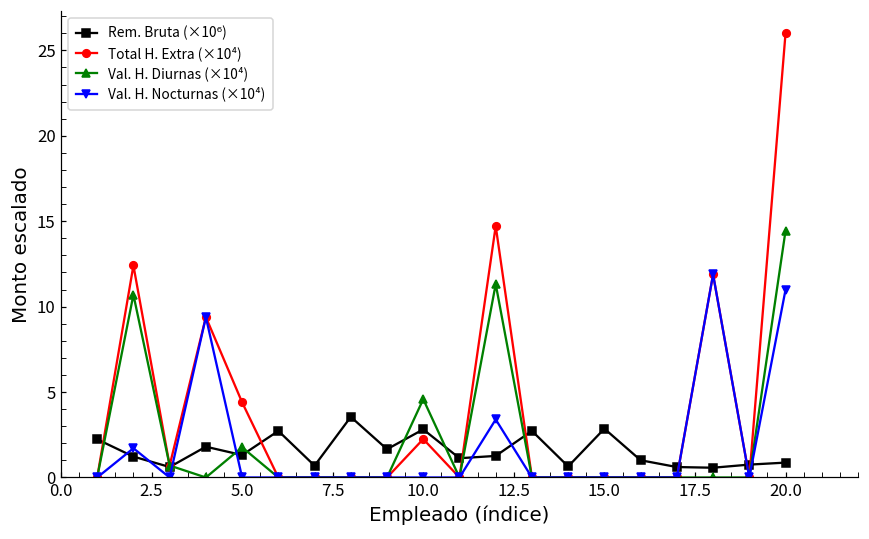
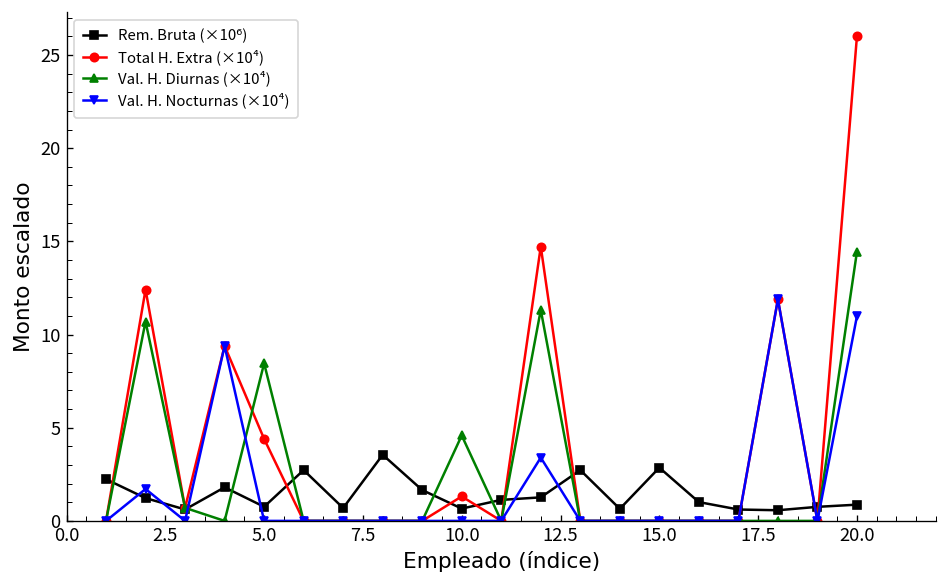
  {
    "Rem. Bruta (×10⁶)": {
-     "5.0": 1.3,
-     "10.0": 2.8,
+     "5.0": 0.8,
+     "10.0": 0.7,
      "15.0": 2.9,
      "20.0": 0.9
    },
    "Total H. Extra (×10⁴)": {
      "5.0": 4.4,
-     "10.0": 2.2,
+     "10.0": 1.3,
      "20.0": 26.0
    },
    "Val. H. Diurnas (×10⁴)": {
-     "5.0": 1.8,
+     "5.0": 8.5,
      "10.0": 4.6,
      "20.0": 14.4
    },
    "Val. H. Nocturnas (×10⁴)": {
      "5.0": 0.0,
      "10.0": 0.0,
      "20.0": 11.0
    }
  }
